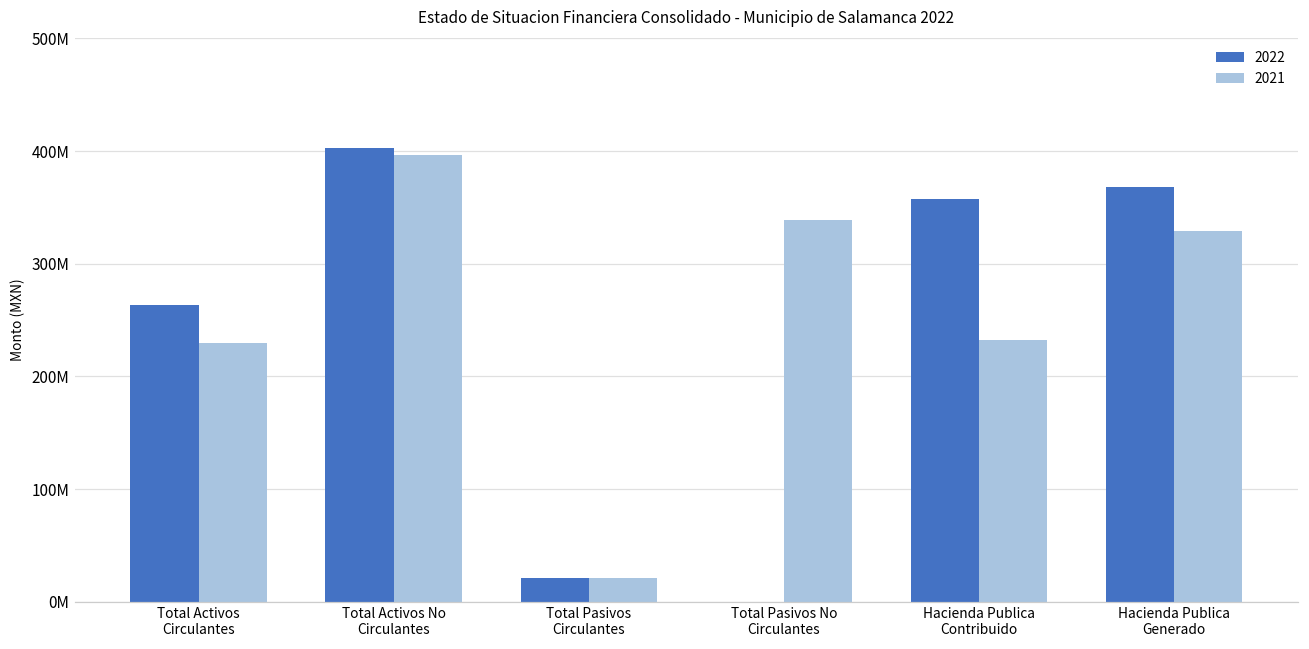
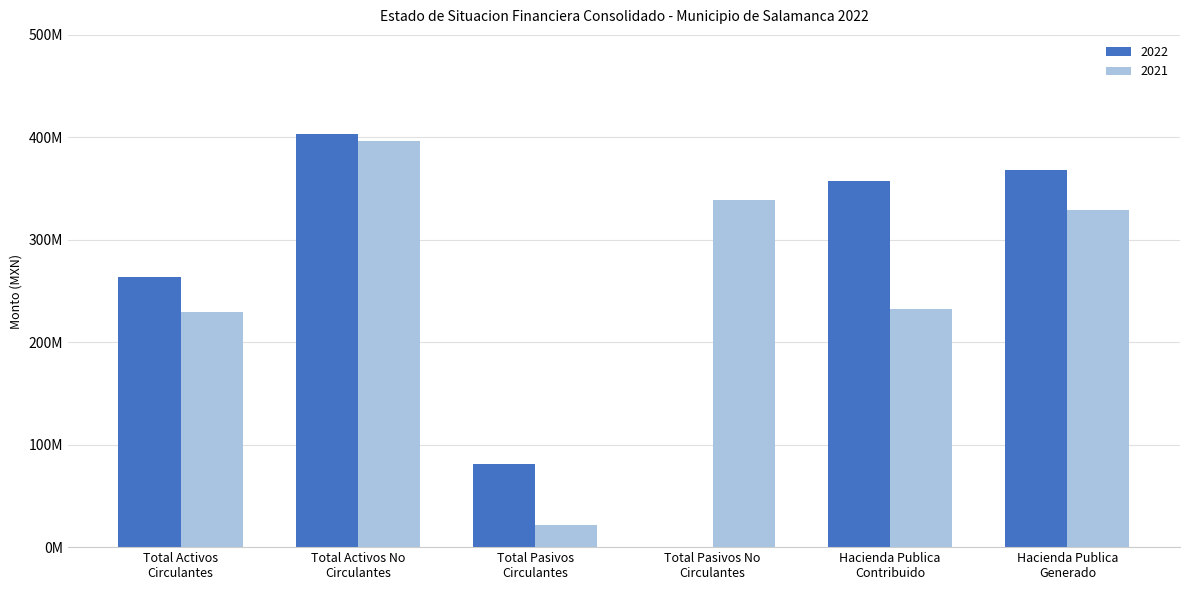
  {
    "2022": {
      "Total Activos Circulantes": 263000000,
      "Total Activos No Circulantes": 403000000,
-     "Total Pasivos Circulantes": 21000000,
+     "Total Pasivos Circulantes": 81000000,
      "Total Pasivos No Circulantes": 0,
      "Hacienda Publica Contribuido": 357000000,
      "Hacienda Publica Generado": 368000000
    },
    "2021": {
      "Total Activos Circulantes": 230000000,
      "Total Activos No Circulantes": 397000000,
      "Total Pasivos Circulantes": 21000000,
      "Total Pasivos No Circulantes": 339000000,
      "Hacienda Publica Contribuido": 233000000,
      "Hacienda Publica Generado": 329000000
    }
  }
